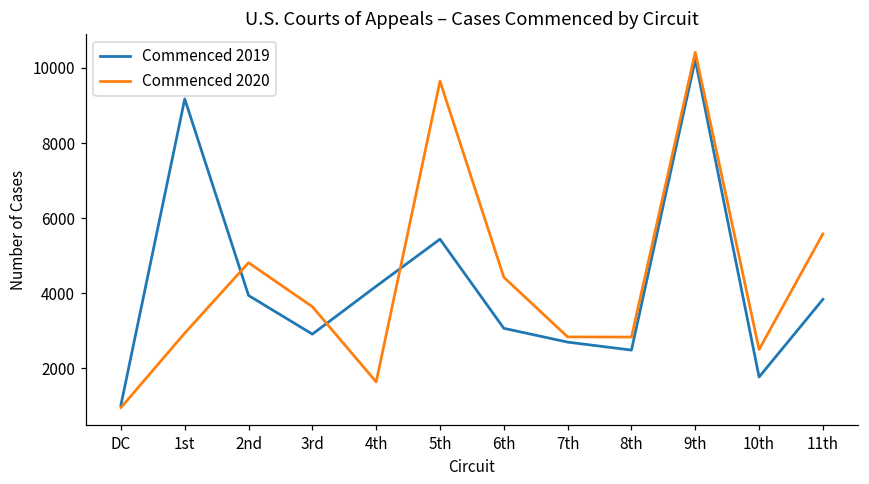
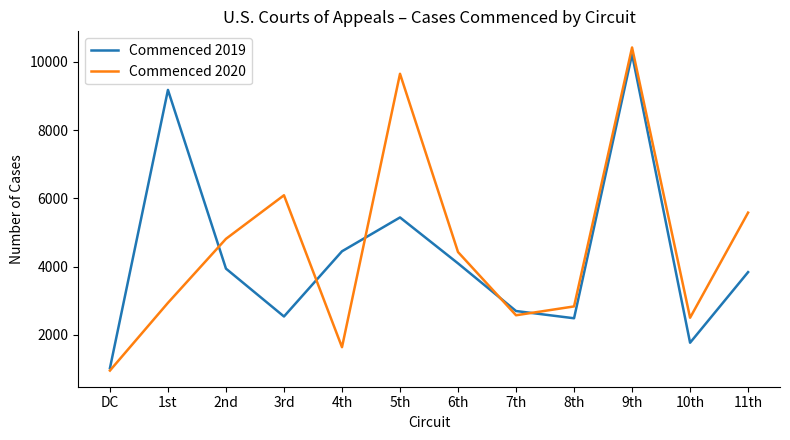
  {
    "Commenced 2019": {
      "1st": 9200,
      "2nd": 3900,
-     "3rd": 2900,
-     "4th": 4200,
+     "3rd": 2500,
+     "4th": 4400,
      "5th": 5400,
-     "6th": 3100,
+     "6th": 4100,
      "7th": 2700,
      "8th": 2500,
      "9th": 10200,
      "10th": 1800,
      "11th": 3800
    },
    "Commenced 2020": {
      "1st": 2900,
      "2nd": 4800,
-     "3rd": 3600,
+     "3rd": 6100,
      "4th": 1600,
      "5th": 9600,
      "6th": 4400,
-     "7th": 2800,
+     "7th": 2600,
      "8th": 2800,
      "9th": 10400,
      "10th": 2500,
      "11th": 5600
    }
  }
